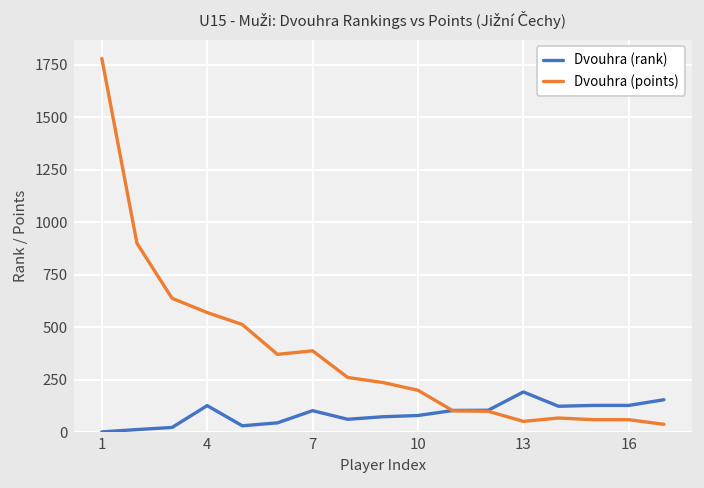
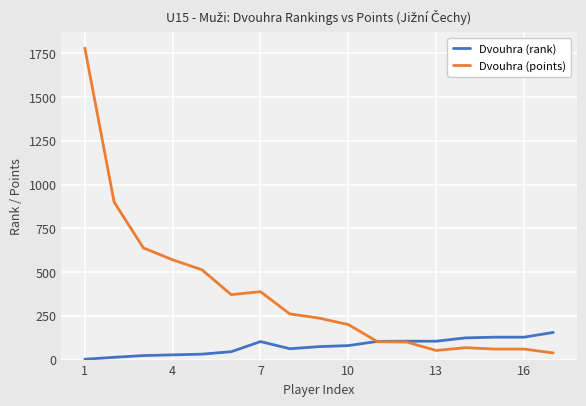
  {
    "Dvouhra (rank)": {
      "1": 0,
-     "4": 130,
+     "4": 30,
      "7": 100,
      "10": 80,
-     "13": 190,
+     "13": 110,
      "16": 130
    },
    "Dvouhra (points)": {
      "1": 1780,
      "4": 570,
      "7": 390,
      "10": 200,
      "13": 50,
      "16": 60
    }
  }
